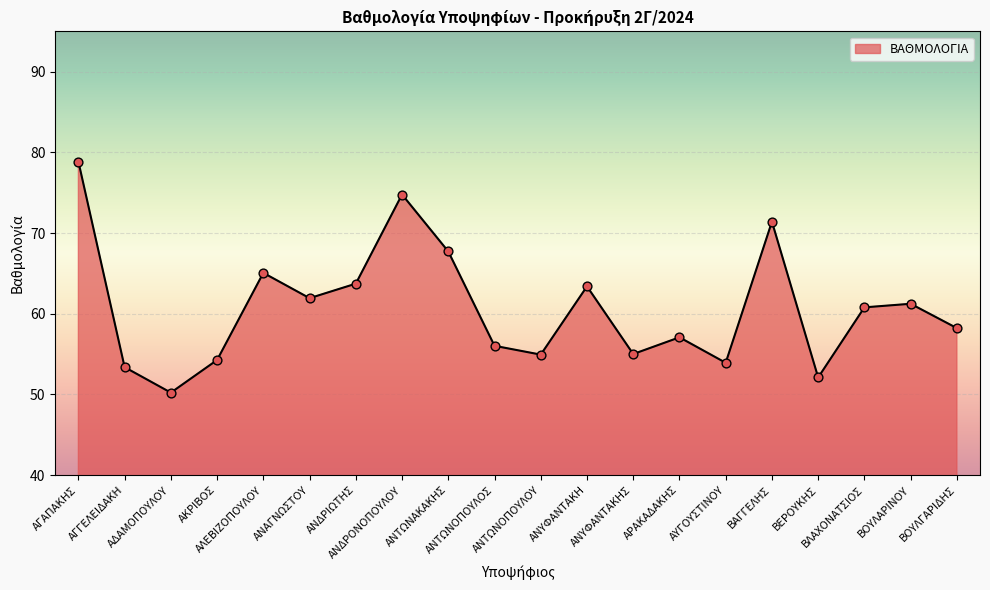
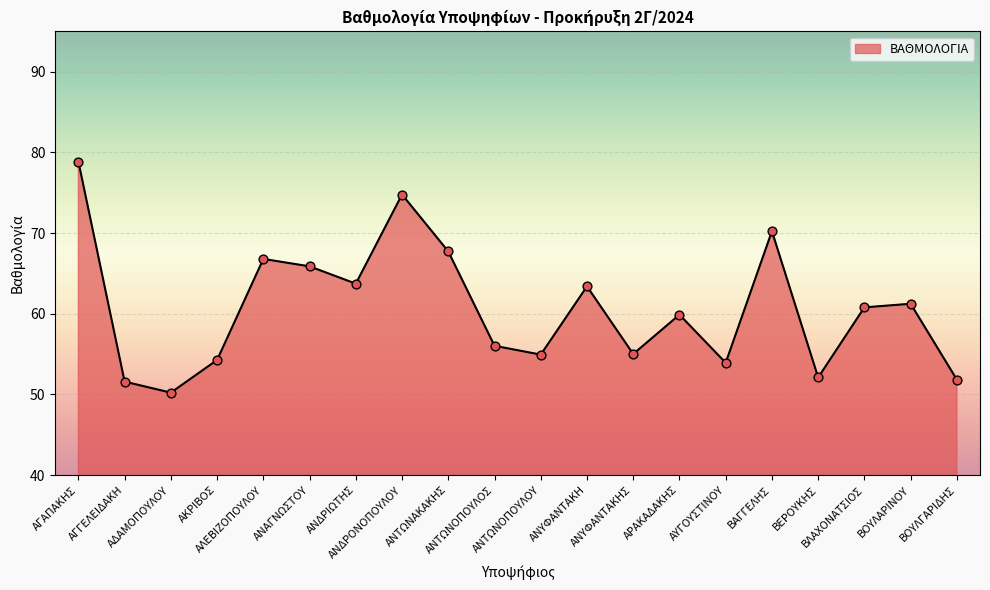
  {
    "ΑΓΑΠΑΚΗΣ": 79,
-   "ΑΓΓΕΛΕΙΔΑΚΗ": 53,
+   "ΑΓΓΕΛΕΙΔΑΚΗ": 52,
    "ΑΔΑΜΟΠΟΥΛΟΥ": 50,
    "ΑΚΡΙΒΟΣ": 54,
-   "ΑΛΕΒΙΖΟΠΟΥΛΟΥ": 65,
-   "ΑΝΑΓΝΩΣΤΟΥ": 62,
+   "ΑΛΕΒΙΖΟΠΟΥΛΟΥ": 67,
+   "ΑΝΑΓΝΩΣΤΟΥ": 66,
    "ΑΝΔΡΙΩΤΗΣ": 64,
    "ΑΝΔΡΟΝΟΠΟΥΛΟΥ": 75,
    "ΑΝΤΩΝΑΚΑΚΗΣ": 68,
    "ΑΝΤΩΝΟΠΟΥΛΟΣ": 56,
    "ΑΝΤΩΝΟΠΟΥΛΟΥ": 55,
    "ΑΝΥΦΑΝΤΑΚΗ": 63,
    "ΑΝΥΦΑΝΤΑΚΗΣ": 55,
-   "ΑΡΑΚΑΔΑΚΗΣ": 57,
+   "ΑΡΑΚΑΔΑΚΗΣ": 60,
    "ΑΥΓΟΥΣΤΙΝΟΥ": 54,
-   "ΒΑΓΓΕΛΗΣ": 71,
+   "ΒΑΓΓΕΛΗΣ": 70,
    "ΒΕΡΟΥΚΗΣ": 52,
    "ΒΛΑΧΟΝΑΤΣΙΟΣ": 61,
    "ΒΟΥΛΑΡΙΝΟΥ": 61,
-   "ΒΟΥΛΓΑΡΙΔΗΣ": 58
+   "ΒΟΥΛΓΑΡΙΔΗΣ": 52
  }
